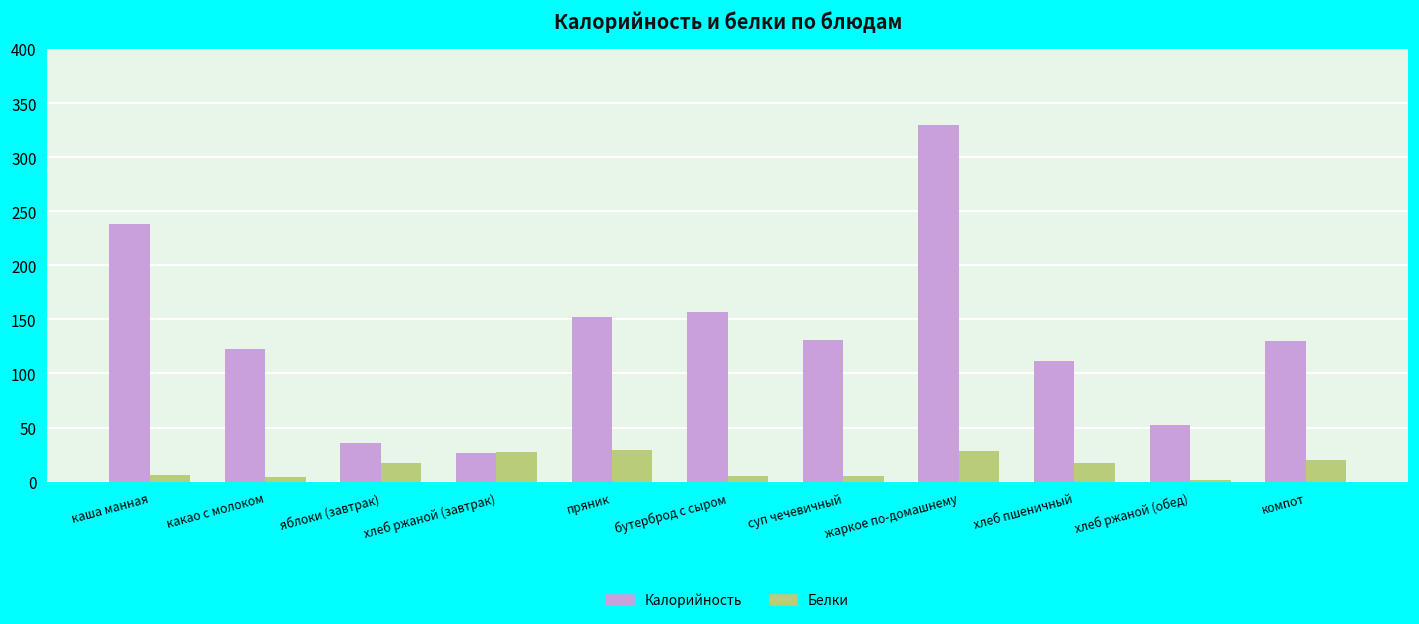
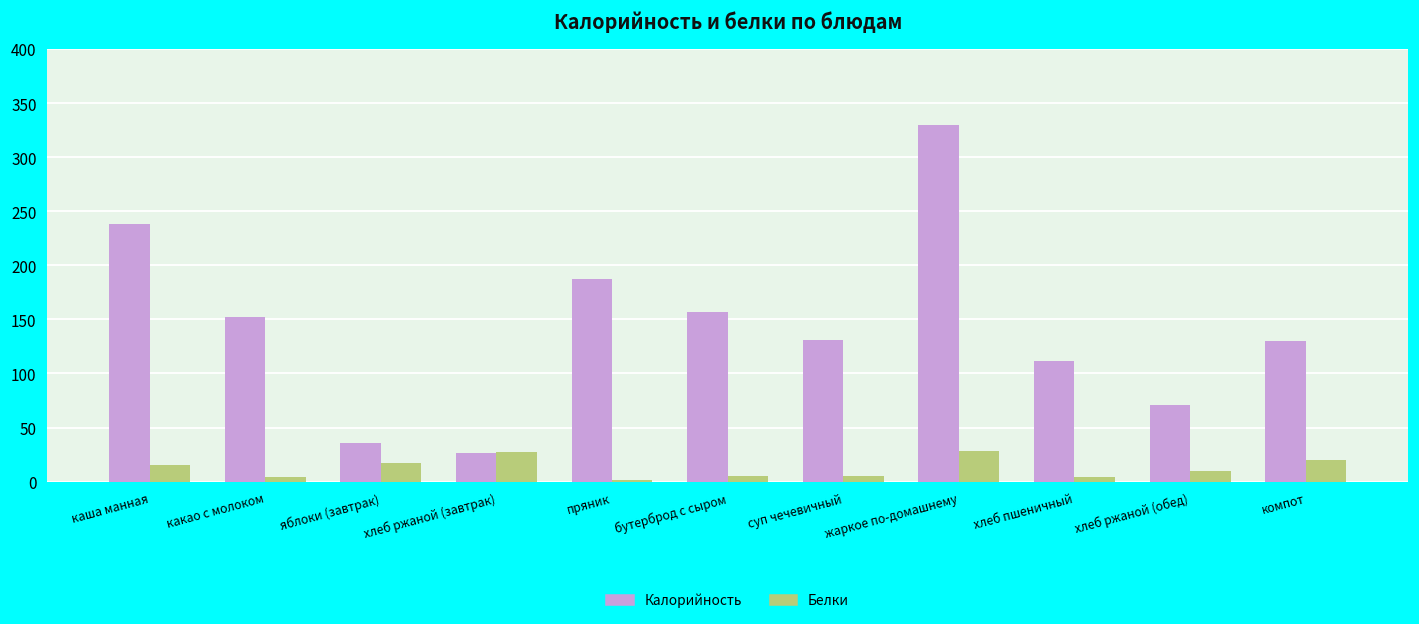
  {
    "Калорийность": {
      "каша манная": 240,
-     "какао с молоком": 120,
+     "какао с молоком": 150,
      "яблоки (завтрак)": 40,
      "хлеб ржаной (завтрак)": 30,
-     "пряник": 150,
+     "пряник": 190,
      "бутерброд с сыром": 160,
      "суп чечевичный": 130,
      "жаркое по-домашнему": 330,
      "хлеб пшеничный": 110,
-     "хлеб ржаной (обед)": 50,
+     "хлеб ржаной (обед)": 70,
      "компот": 130
    },
    "Белки": {
-     "каша манная": 10,
+     "каша манная": 20,
      "какао с молоком": 0,
      "яблоки (завтрак)": 20,
      "хлеб ржаной (завтрак)": 30,
-     "пряник": 30,
+     "пряник": 0,
      "бутерброд с сыром": 10,
      "суп чечевичный": 10,
      "жаркое по-домашнему": 30,
-     "хлеб пшеничный": 20,
-     "хлеб ржаной (обед)": 0,
+     "хлеб пшеничный": 0,
+     "хлеб ржаной (обед)": 10,
      "компот": 20
    }
  }
